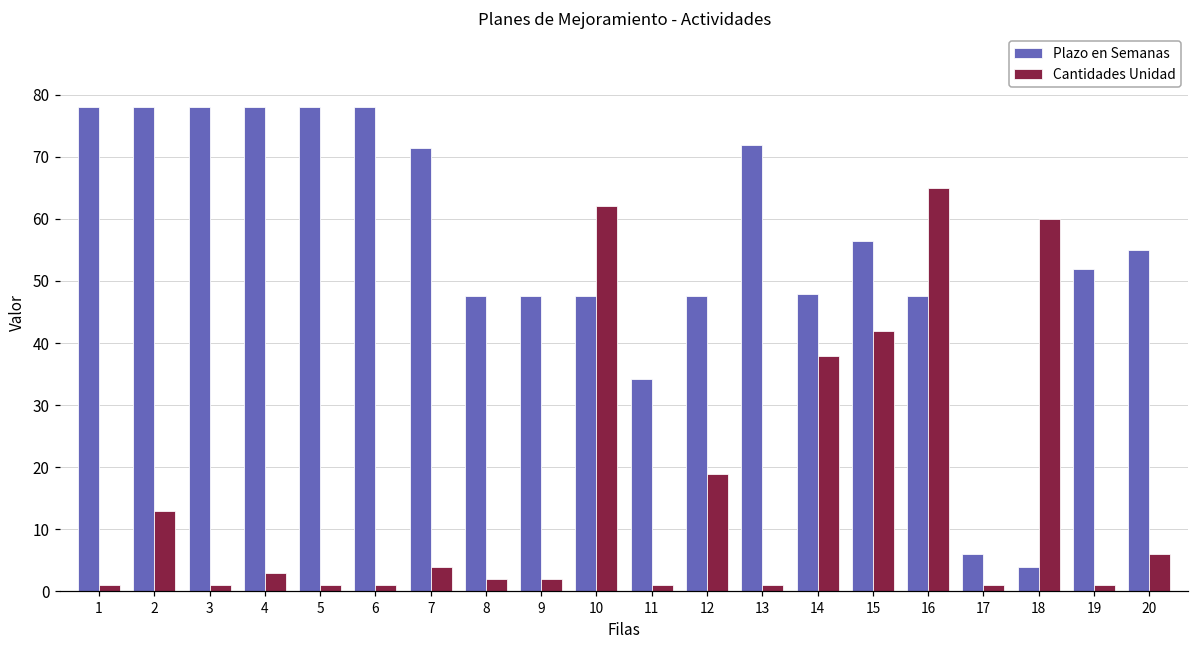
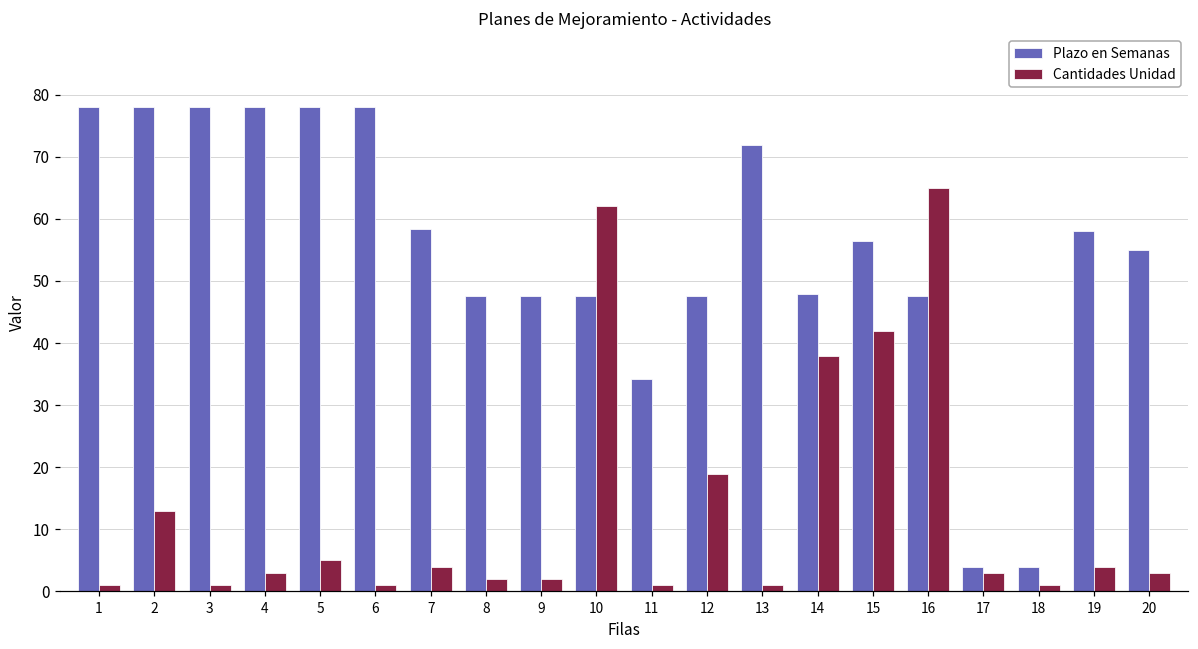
  {
    "Plazo en Semanas": {
      "1": 78,
      "2": 78,
      "3": 78,
      "4": 78,
      "5": 78,
      "6": 78,
-     "7": 71,
+     "7": 58,
      "8": 48,
      "9": 48,
      "10": 48,
      "11": 34,
      "12": 48,
      "13": 72,
      "14": 48,
      "15": 56,
      "16": 48,
-     "17": 6,
+     "17": 4,
      "18": 4,
-     "19": 52,
+     "19": 58,
      "20": 55
    },
    "Cantidades Unidad": {
      "1": 1,
      "2": 13,
      "3": 1,
      "4": 3,
-     "5": 1,
+     "5": 5,
      "6": 1,
      "7": 4,
      "8": 2,
      "9": 2,
      "10": 62,
      "11": 1,
      "12": 19,
      "13": 1,
      "14": 38,
      "15": 42,
      "16": 65,
-     "17": 1,
-     "18": 60,
-     "19": 1,
-     "20": 6
+     "17": 3,
+     "18": 1,
+     "19": 4,
+     "20": 3
    }
  }
